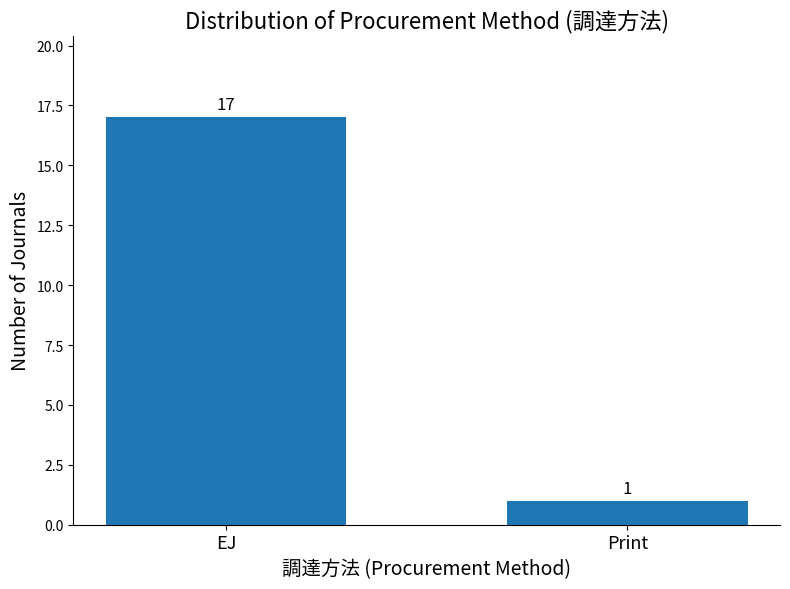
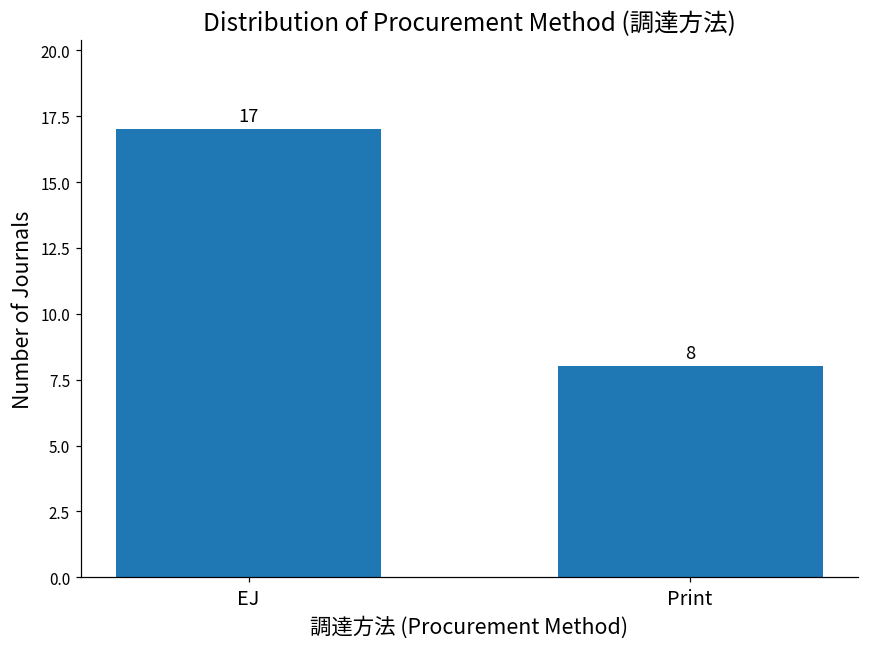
  {
    "EJ": 17,
-   "Print": 1
+   "Print": 8
  }
